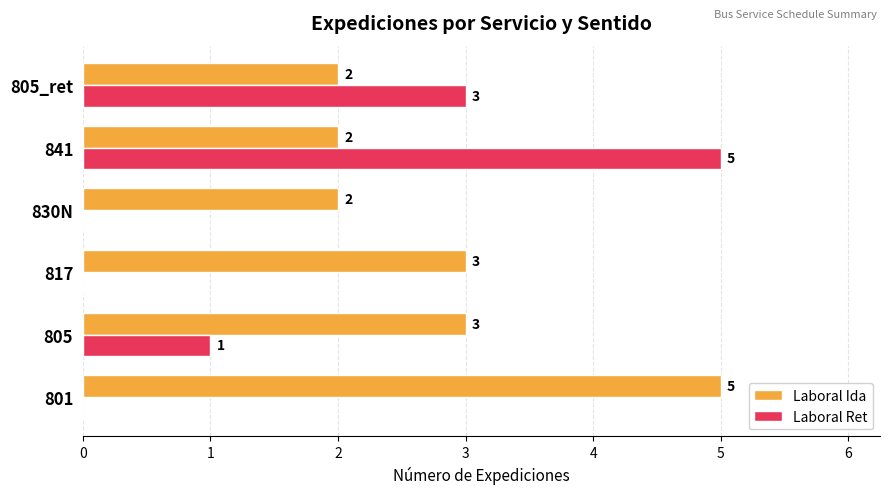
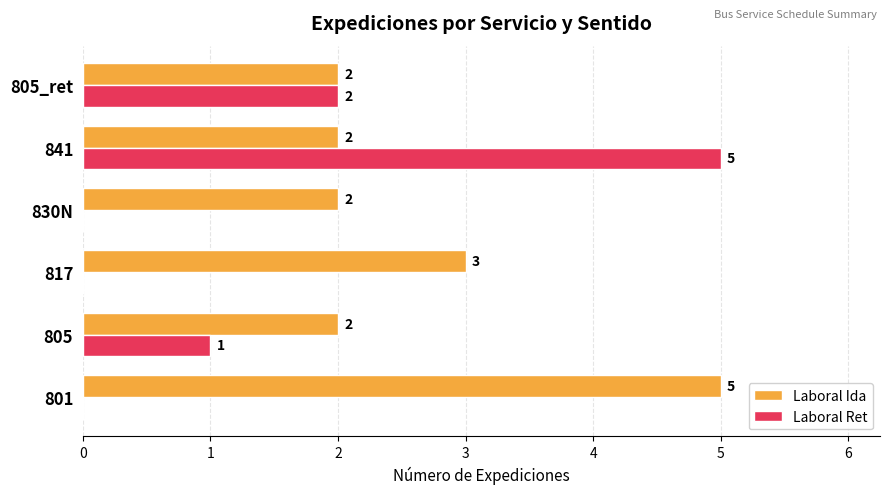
  {
    "Laboral Ida": {
      "805_ret": 2,
      "841": 2,
      "830N": 2,
      "817": 3,
-     "805": 3,
+     "805": 2,
      "801": 5
    },
    "Laboral Ret": {
-     "805_ret": 3,
+     "805_ret": 2,
      "841": 5,
      "805": 1
    }
  }
